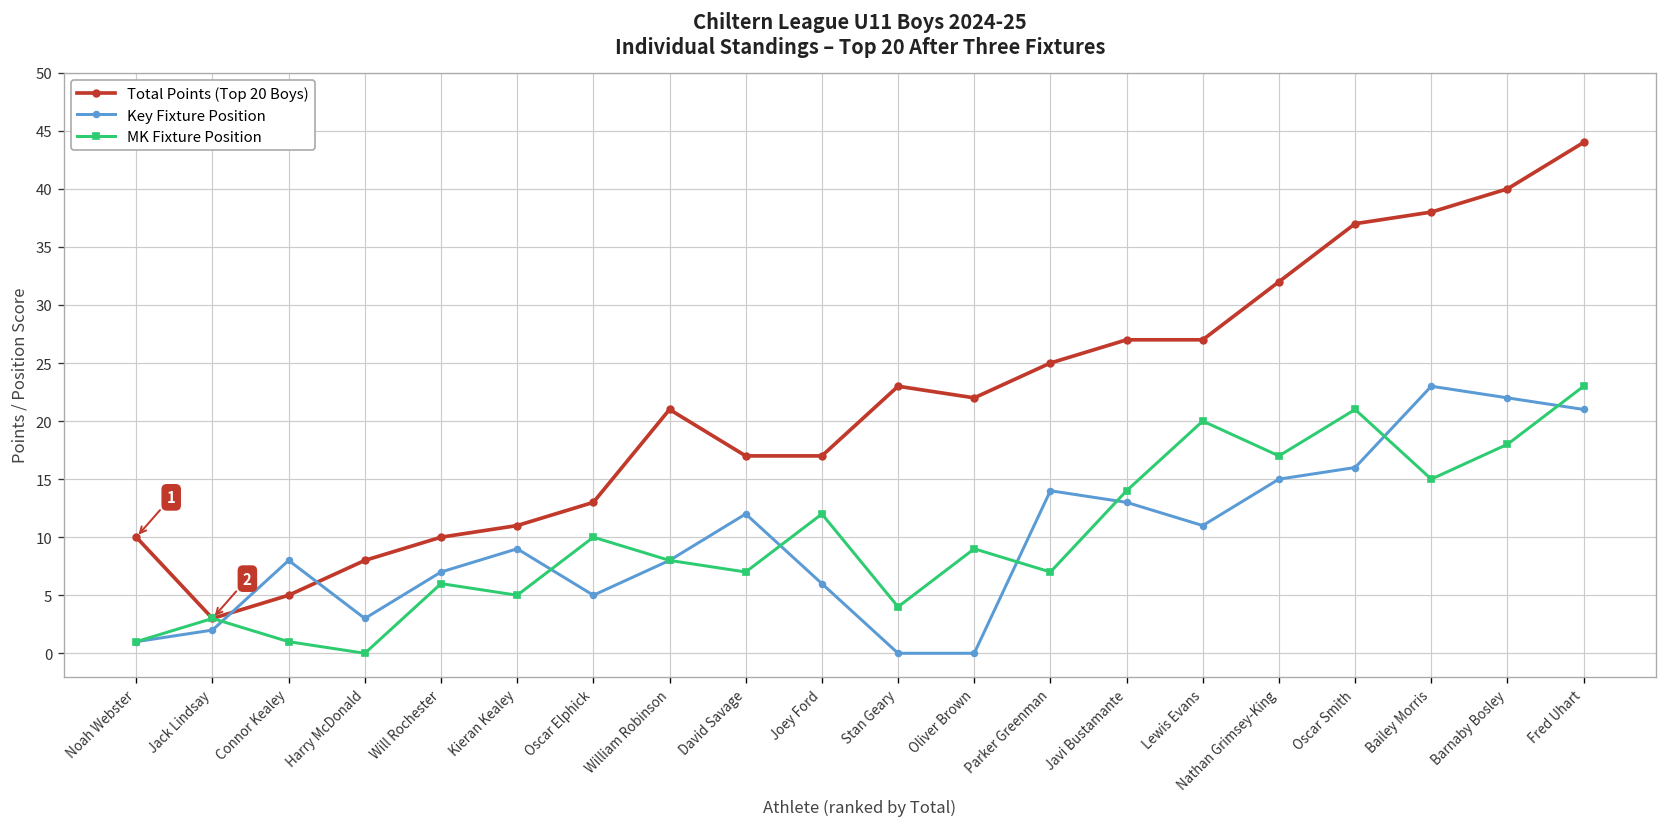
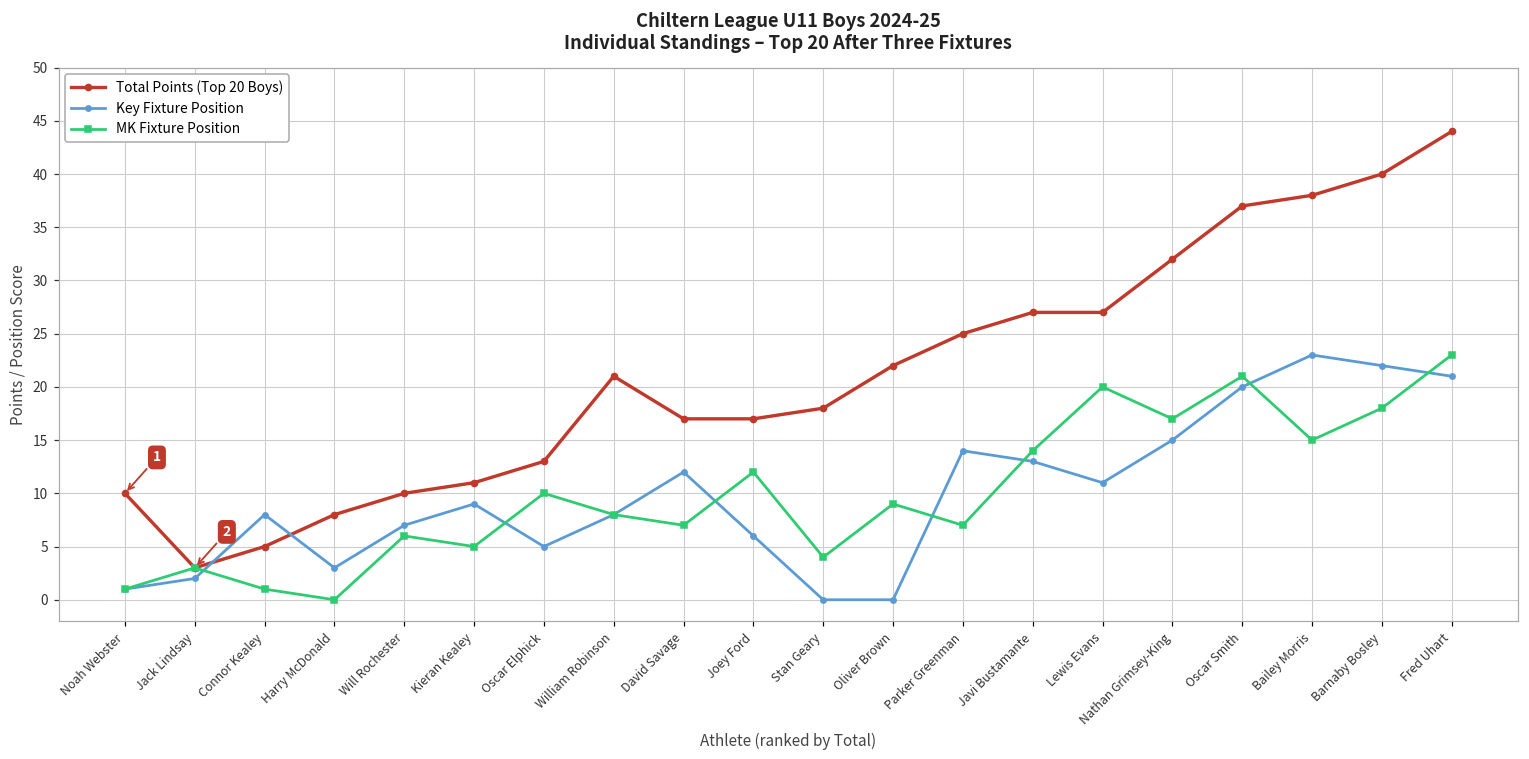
  {
    "Total Points (Top 20 Boys)": {
      "Noah Webster": 10,
      "Connor Kealey": 5,
      "Harry McDonald": 8,
      "Will Rochester": 10,
      "Kieran Kealey": 11,
      "Oscar Elphick": 13,
      "William Robinson": 21,
      "David Savage": 17,
      "Joey Ford": 17,
-     "Stan Geary": 23,
+     "Stan Geary": 18,
      "Oliver Brown": 22,
      "Parker Greenman": 25,
      "Javi Bustamante": 27,
      "Lewis Evans": 27,
      "Nathan Grimsey-King": 32,
      "Oscar Smith": 37,
      "Bailey Morris": 38,
      "Barnaby Bosley": 40,
      "Fred Uhart": 44
    },
    "Key Fixture Position": {
      "Jack Lindsay": 2,
      "Connor Kealey": 8,
      "Harry McDonald": 3,
      "Will Rochester": 7,
      "Kieran Kealey": 9,
      "Oscar Elphick": 5,
      "David Savage": 12,
      "Joey Ford": 6,
      "Stan Geary": 0,
      "Oliver Brown": 0,
      "Parker Greenman": 14,
      "Javi Bustamante": 13,
      "Lewis Evans": 11,
      "Nathan Grimsey-King": 15,
-     "Oscar Smith": 16,
+     "Oscar Smith": 20,
      "Bailey Morris": 23,
      "Barnaby Bosley": 22,
      "Fred Uhart": 21
    },
    "MK Fixture Position": {
      "Connor Kealey": 1,
      "Harry McDonald": 0,
      "Will Rochester": 6,
      "Kieran Kealey": 5,
      "Oscar Elphick": 10,
      "David Savage": 7,
      "Joey Ford": 12,
      "Stan Geary": 4,
      "Oliver Brown": 9,
      "Parker Greenman": 7,
      "Javi Bustamante": 14,
      "Lewis Evans": 20,
      "Nathan Grimsey-King": 17,
      "Oscar Smith": 21,
      "Bailey Morris": 15,
      "Barnaby Bosley": 18,
      "Fred Uhart": 23
    }
  }
